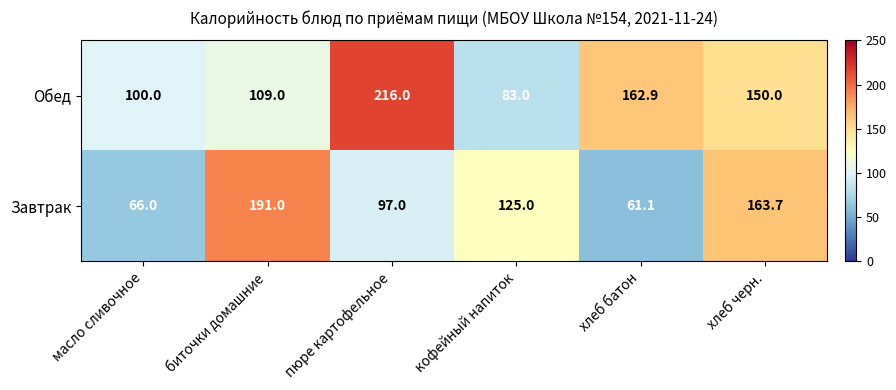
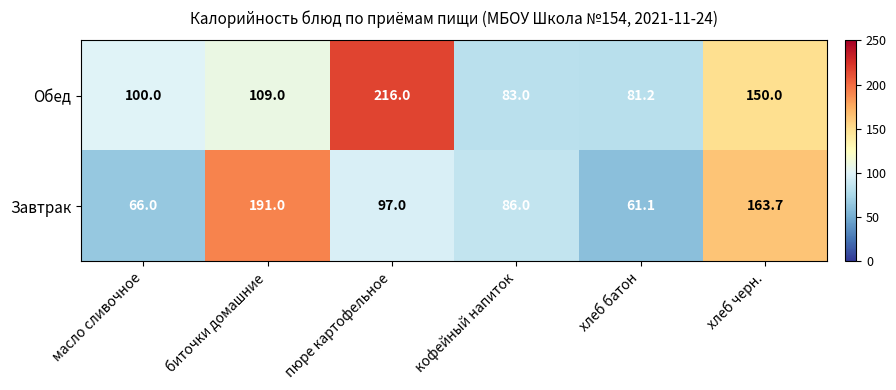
  {
    "Обед": {
      "масло сливочное": 100.0,
      "биточки домашние": 109.0,
      "пюре картофельное": 216.0,
      "кофейный напиток": 83.0,
-     "хлеб батон": 162.9,
+     "хлеб батон": 81.2,
      "хлеб черн.": 150.0
    },
    "Завтрак": {
      "масло сливочное": 66.0,
      "биточки домашние": 191.0,
      "пюре картофельное": 97.0,
-     "кофейный напиток": 125.0,
+     "кофейный напиток": 86.0,
      "хлеб батон": 61.1,
      "хлеб черн.": 163.7
    }
  }
